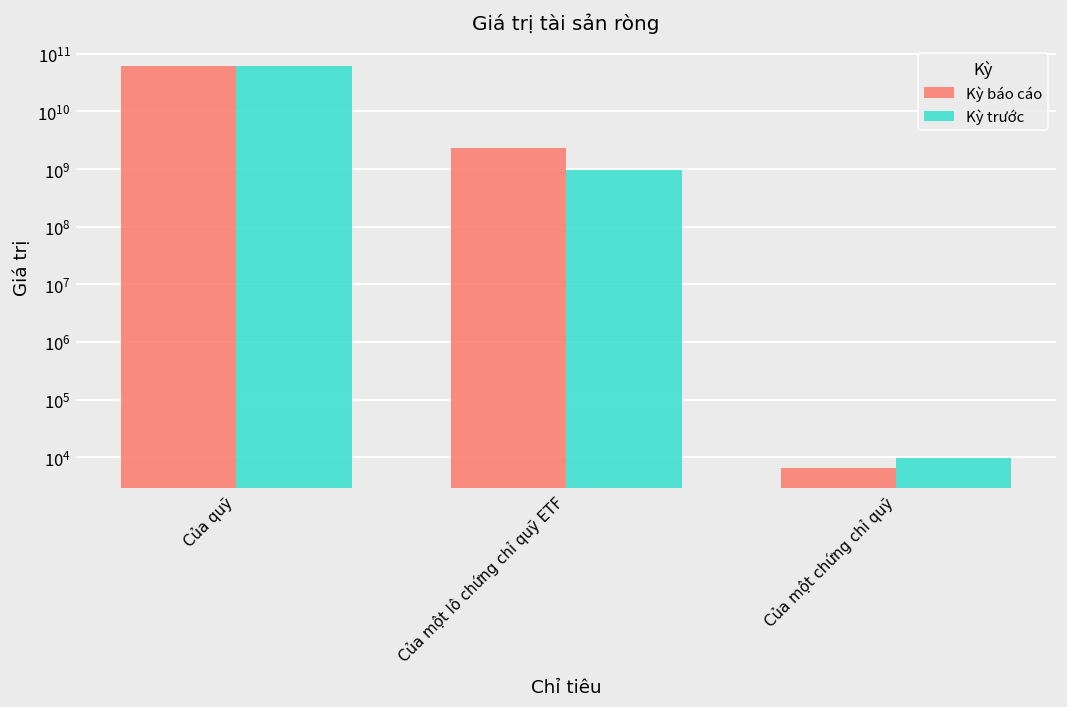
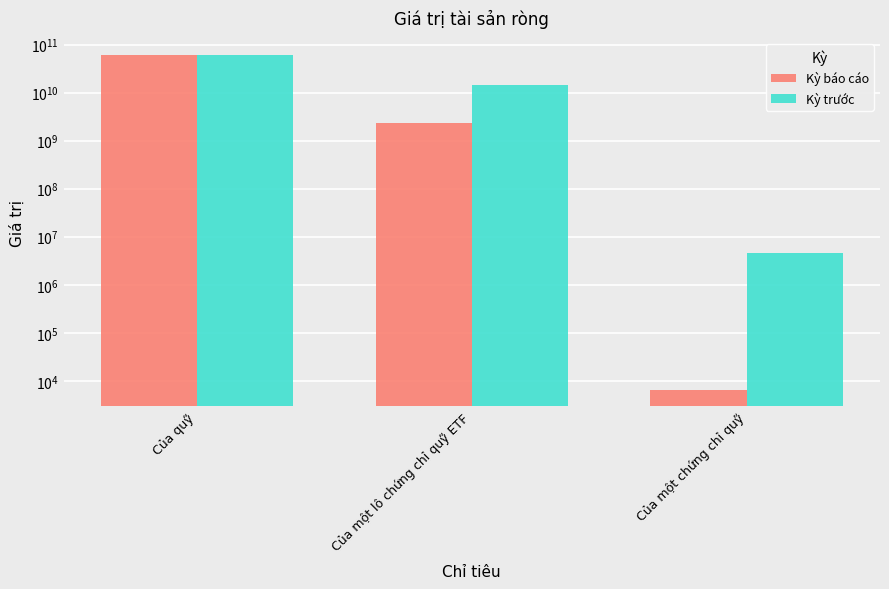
  {
    "Kỳ báo cáo": {
      "Của quỹ": 60000000000,
      "Của một lô chứng chỉ quỹ ETF": 2000000000,
      "Của một chứng chỉ quỹ": 7000
    },
    "Kỳ trước": {
      "Của quỹ": 60000000000,
-     "Của một lô chứng chỉ quỹ ETF": 1000000000,
-     "Của một chứng chỉ quỹ": 10000
+     "Của một lô chứng chỉ quỹ ETF": 14000000000,
+     "Của một chứng chỉ quỹ": 4000000
    }
  }
